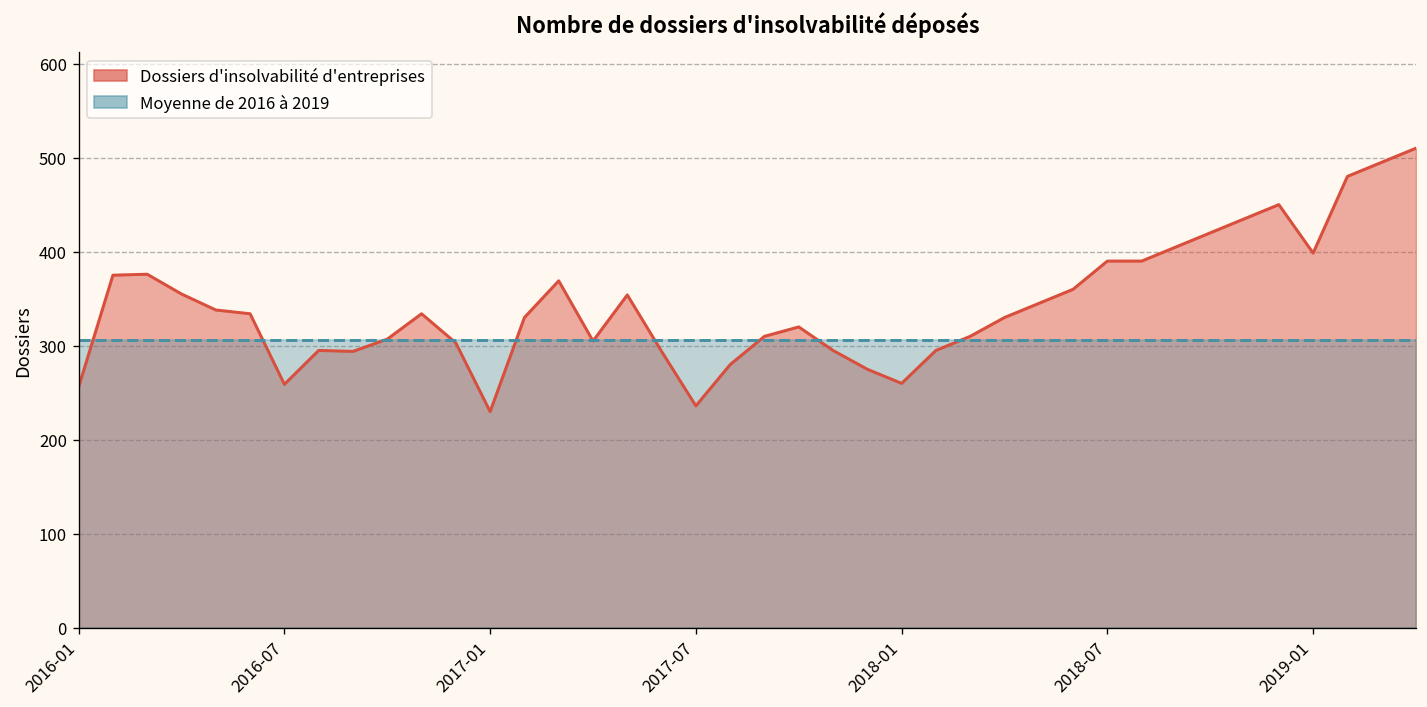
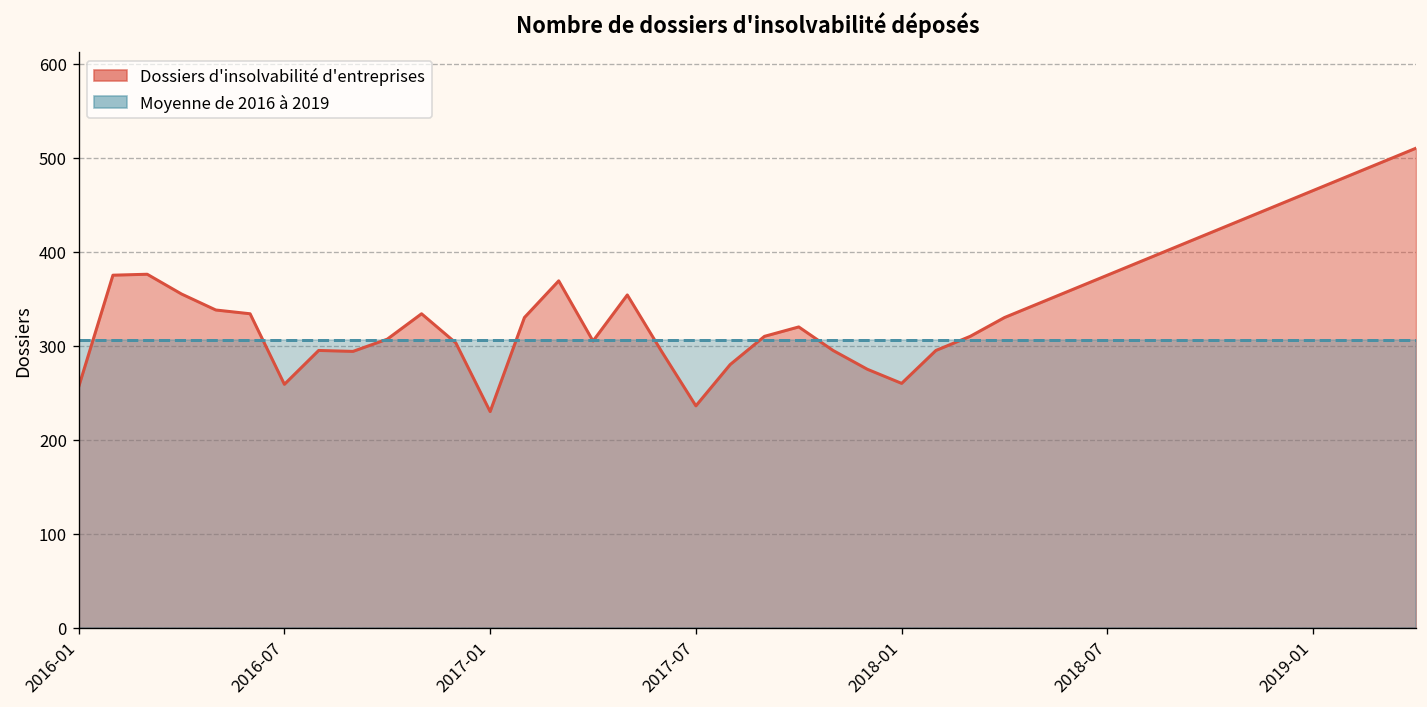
  {
    "Dossiers d'insolvabilité d'entreprises": {
      "2016-01": 260,
      "2016-07": 260,
      "2017-01": 230,
      "2017-07": 240,
      "2018-01": 260,
-     "2018-07": 390,
-     "2019-01": 400
+     "2018-07": 380,
+     "2019-01": 470
    },
    "Moyenne de 2016 à 2019": {
      "2016-01": 310,
      "2016-07": 310,
      "2017-01": 310,
      "2017-07": 310,
      "2018-01": 310,
      "2018-07": 310,
      "2019-01": 310
    }
  }
